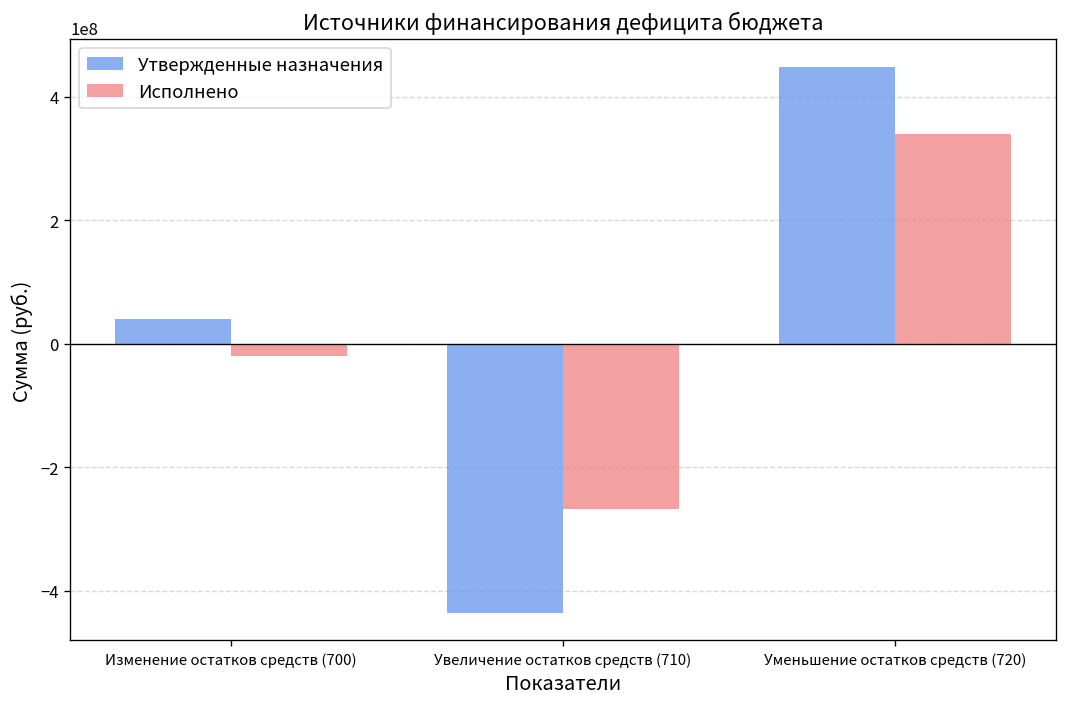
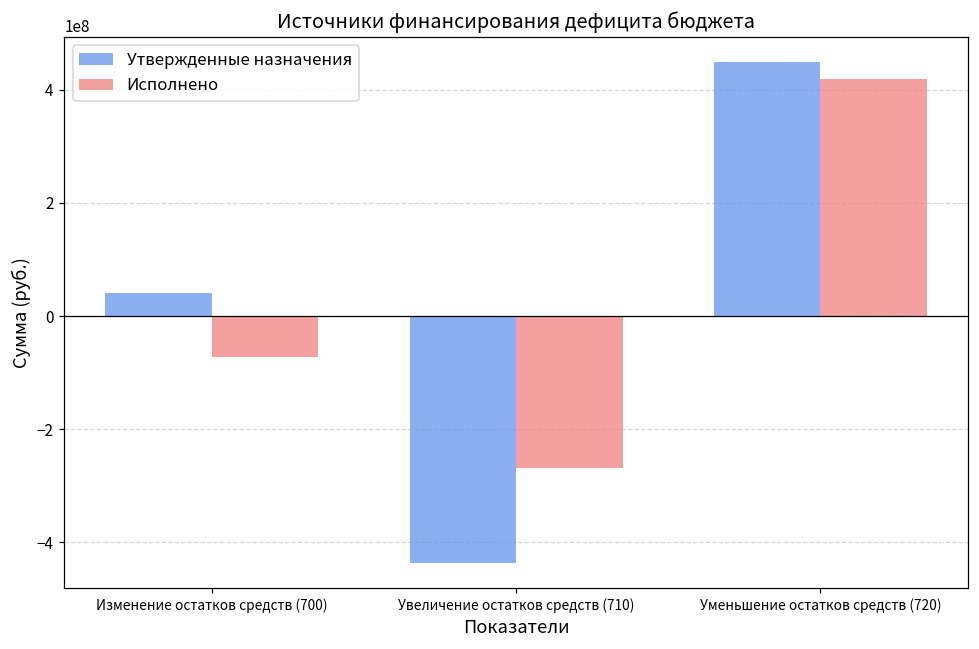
  {
    "Утвержденные назначения": {
      "Изменение остатков средств (700)": 40000000,
      "Увеличение остатков средств (710)": -440000000,
      "Уменьшение остатков средств (720)": 450000000
    },
    "Исполнено": {
-     "Изменение остатков средств (700)": -20000000,
+     "Изменение остатков средств (700)": -70000000,
      "Увеличение остатков средств (710)": -270000000,
-     "Уменьшение остатков средств (720)": 340000000
+     "Уменьшение остатков средств (720)": 420000000
    }
  }
